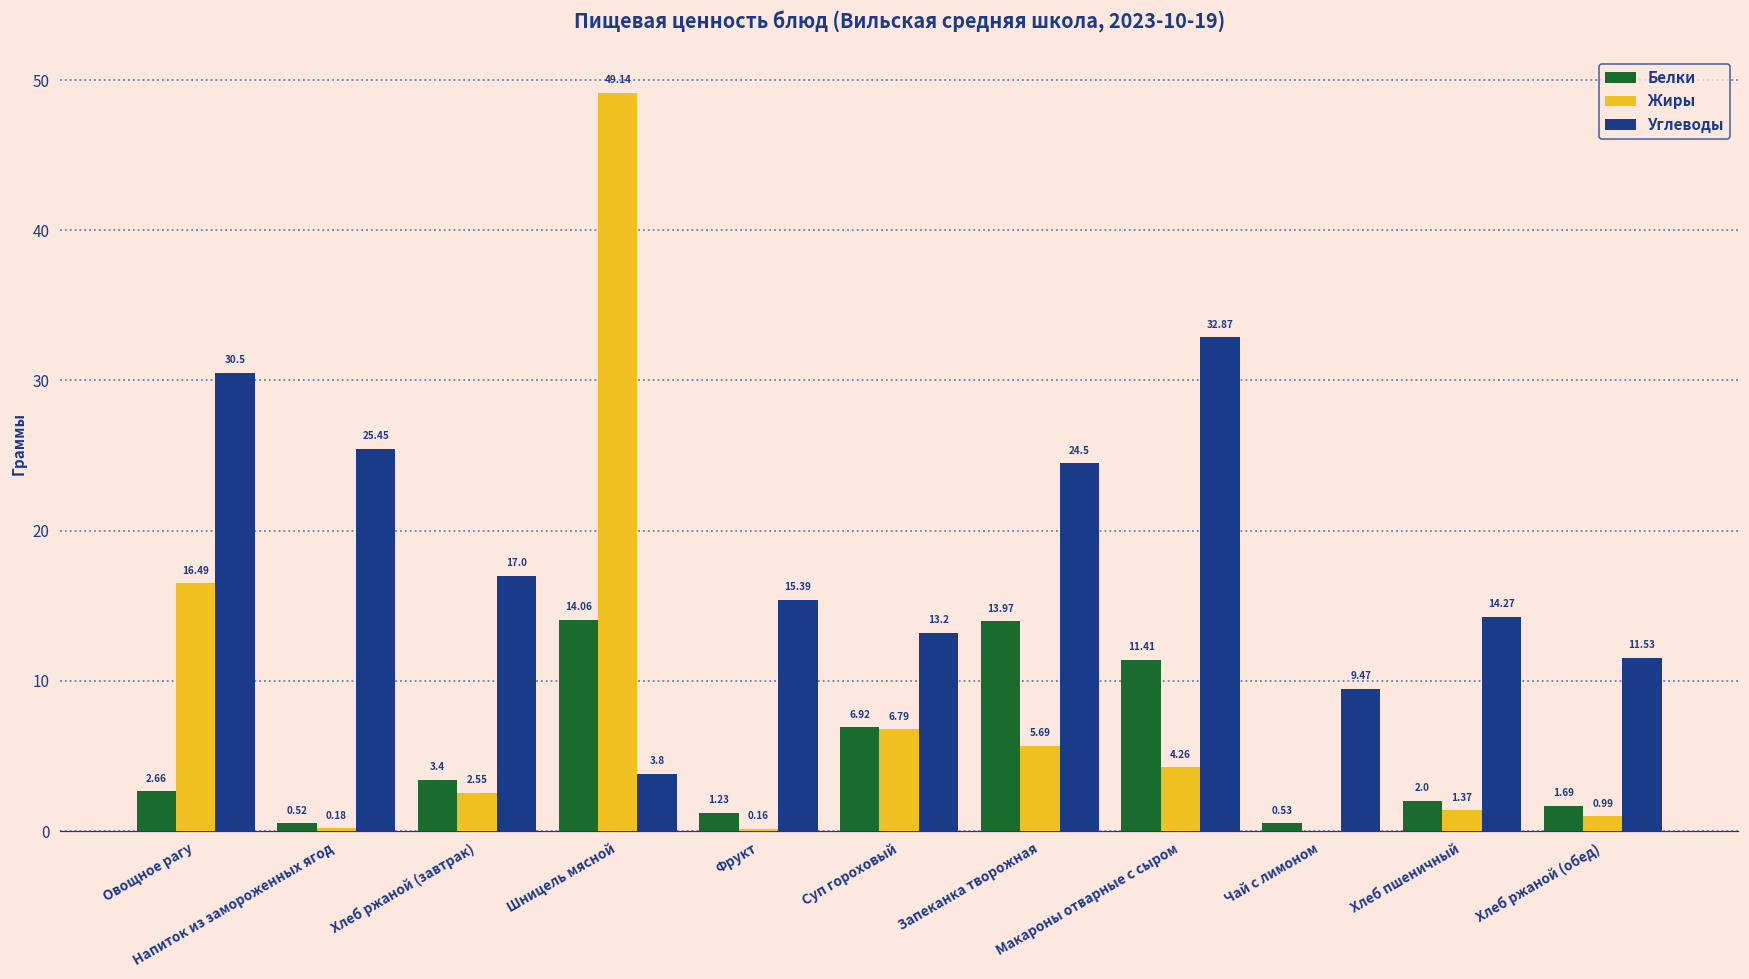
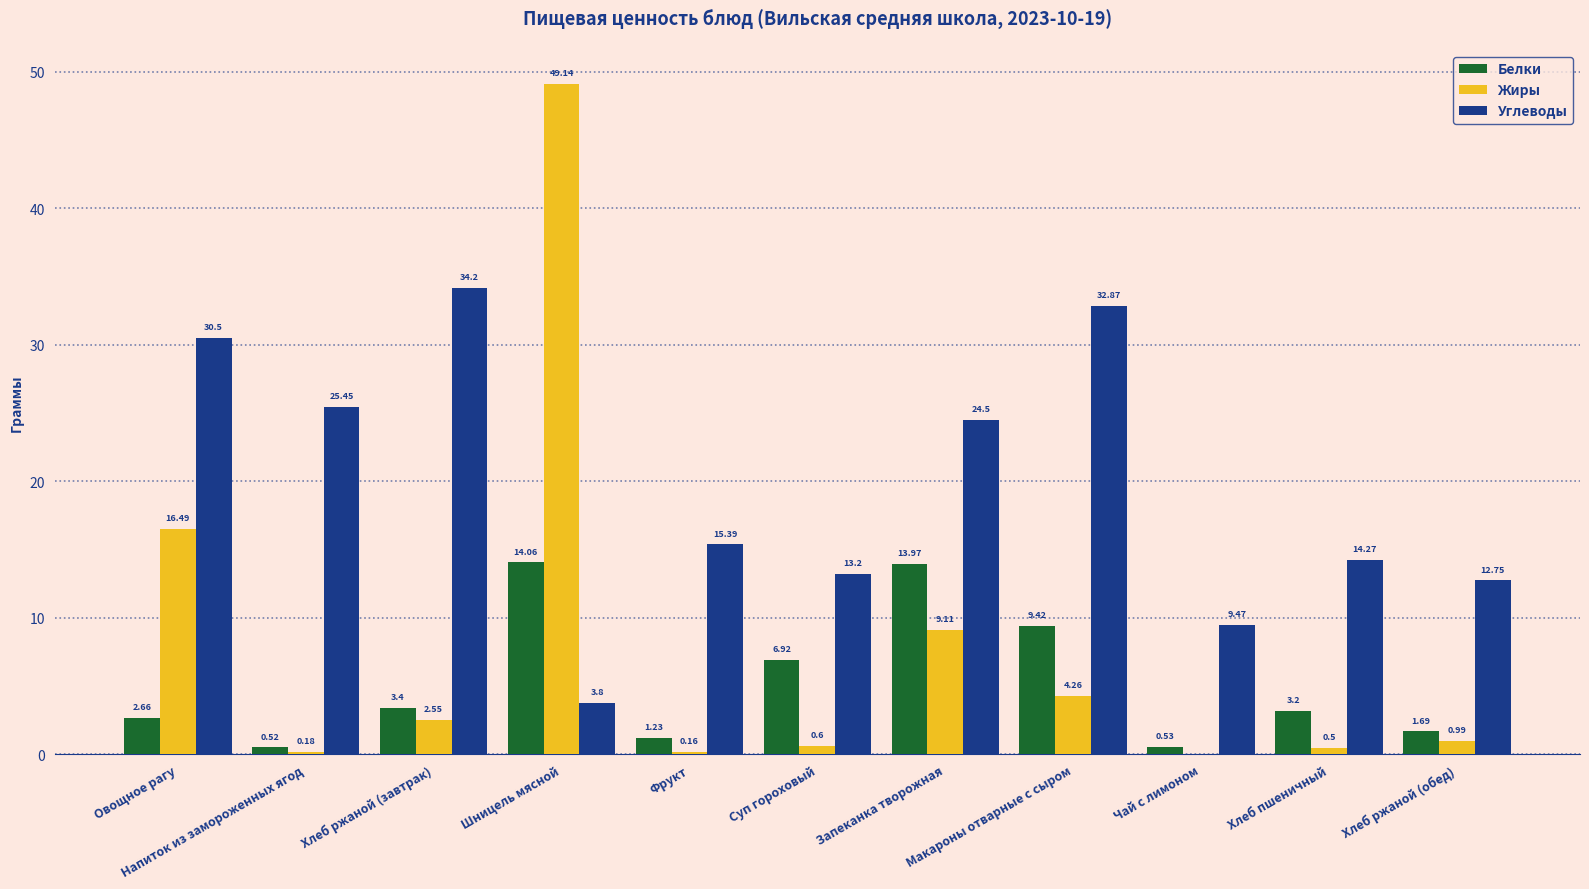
  {
    "Белки": {
      "Овощное рагу": 2.66,
      "Напиток из замороженных ягод": 0.52,
      "Хлеб ржаной (завтрак)": 3.4,
      "Шницель мясной": 14.06,
      "Фрукт": 1.23,
      "Суп гороховый": 6.92,
      "Запеканка творожная": 13.97,
-     "Макароны отварные с сыром": 11.41,
+     "Макароны отварные с сыром": 9.42,
      "Чай с лимоном": 0.53,
-     "Хлеб пшеничный": 2.0,
+     "Хлеб пшеничный": 3.2,
      "Хлеб ржаной (обед)": 1.69
    },
    "Жиры": {
      "Овощное рагу": 16.49,
      "Напиток из замороженных ягод": 0.18,
      "Хлеб ржаной (завтрак)": 2.55,
      "Шницель мясной": 49.14,
      "Фрукт": 0.16,
-     "Суп гороховый": 6.79,
-     "Запеканка творожная": 5.69,
+     "Суп гороховый": 0.6,
+     "Запеканка творожная": 9.11,
      "Макароны отварные с сыром": 4.26,
-     "Хлеб пшеничный": 1.37,
+     "Хлеб пшеничный": 0.5,
      "Хлеб ржаной (обед)": 0.99
    },
    "Углеводы": {
      "Овощное рагу": 30.5,
      "Напиток из замороженных ягод": 25.45,
-     "Хлеб ржаной (завтрак)": 17.0,
+     "Хлеб ржаной (завтрак)": 34.2,
      "Шницель мясной": 3.8,
      "Фрукт": 15.39,
      "Суп гороховый": 13.2,
      "Запеканка творожная": 24.5,
      "Макароны отварные с сыром": 32.87,
      "Чай с лимоном": 9.47,
      "Хлеб пшеничный": 14.27,
-     "Хлеб ржаной (обед)": 11.53
+     "Хлеб ржаной (обед)": 12.75
    }
  }
